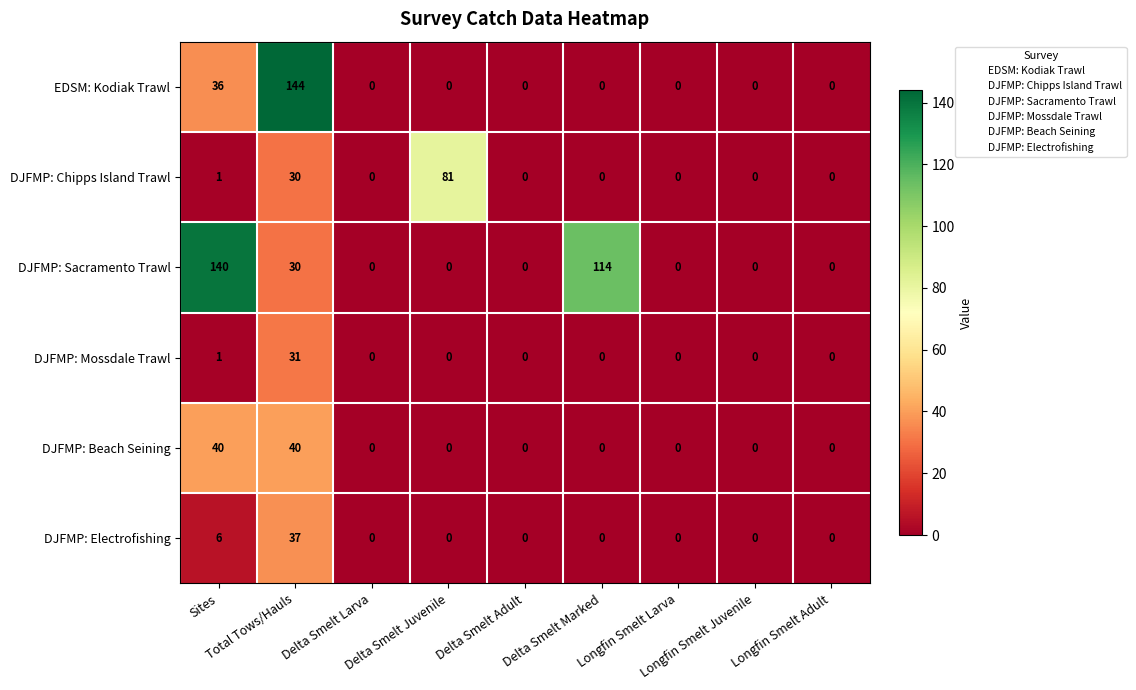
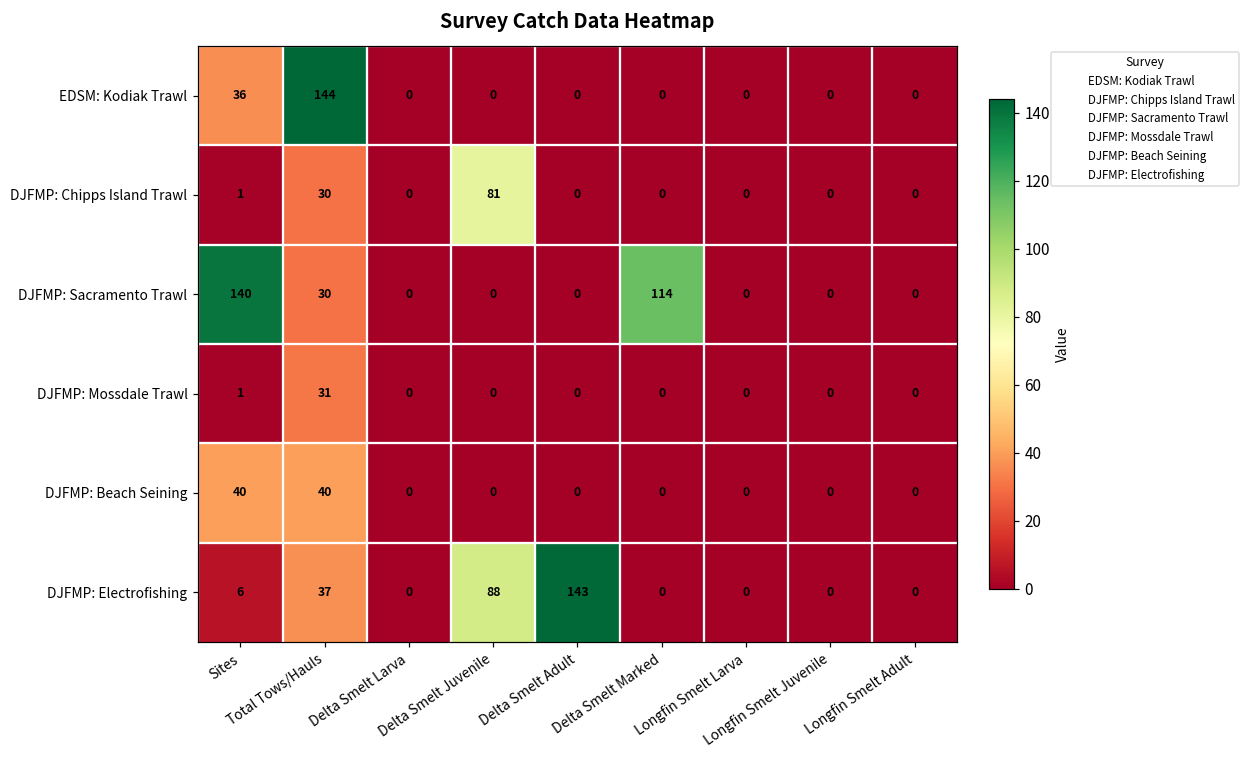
  {
    "EDSM: Kodiak Trawl": {
      "Sites": 36,
      "Total Tows/Hauls": 144,
      "Delta Smelt Larva": 0,
      "Delta Smelt Juvenile": 0,
      "Delta Smelt Adult": 0,
      "Delta Smelt Marked": 0,
      "Longfin Smelt Larva": 0,
      "Longfin Smelt Juvenile": 0,
      "Longfin Smelt Adult": 0
    },
    "DJFMP: Chipps Island Trawl": {
      "Sites": 1,
      "Total Tows/Hauls": 30,
      "Delta Smelt Larva": 0,
      "Delta Smelt Juvenile": 81,
      "Delta Smelt Adult": 0,
      "Delta Smelt Marked": 0,
      "Longfin Smelt Larva": 0,
      "Longfin Smelt Juvenile": 0,
      "Longfin Smelt Adult": 0
    },
    "DJFMP: Sacramento Trawl": {
      "Sites": 140,
      "Total Tows/Hauls": 30,
      "Delta Smelt Larva": 0,
      "Delta Smelt Juvenile": 0,
      "Delta Smelt Adult": 0,
      "Delta Smelt Marked": 114,
      "Longfin Smelt Larva": 0,
      "Longfin Smelt Juvenile": 0,
      "Longfin Smelt Adult": 0
    },
    "DJFMP: Mossdale Trawl": {
      "Sites": 1,
      "Total Tows/Hauls": 31,
      "Delta Smelt Larva": 0,
      "Delta Smelt Juvenile": 0,
      "Delta Smelt Adult": 0,
      "Delta Smelt Marked": 0,
      "Longfin Smelt Larva": 0,
      "Longfin Smelt Juvenile": 0,
      "Longfin Smelt Adult": 0
    },
    "DJFMP: Beach Seining": {
      "Sites": 40,
      "Total Tows/Hauls": 40,
      "Delta Smelt Larva": 0,
      "Delta Smelt Juvenile": 0,
      "Delta Smelt Adult": 0,
      "Delta Smelt Marked": 0,
      "Longfin Smelt Larva": 0,
      "Longfin Smelt Juvenile": 0,
      "Longfin Smelt Adult": 0
    },
    "DJFMP: Electrofishing": {
      "Sites": 6,
      "Total Tows/Hauls": 37,
      "Delta Smelt Larva": 0,
-     "Delta Smelt Juvenile": 0,
-     "Delta Smelt Adult": 0,
+     "Delta Smelt Juvenile": 88,
+     "Delta Smelt Adult": 143,
      "Delta Smelt Marked": 0,
      "Longfin Smelt Larva": 0,
      "Longfin Smelt Juvenile": 0,
      "Longfin Smelt Adult": 0
    }
  }
